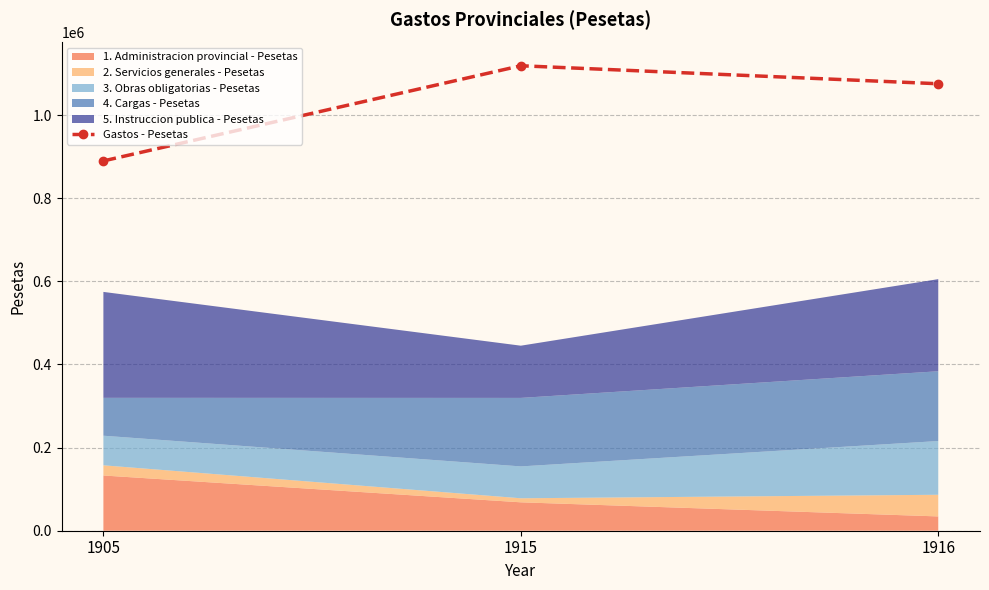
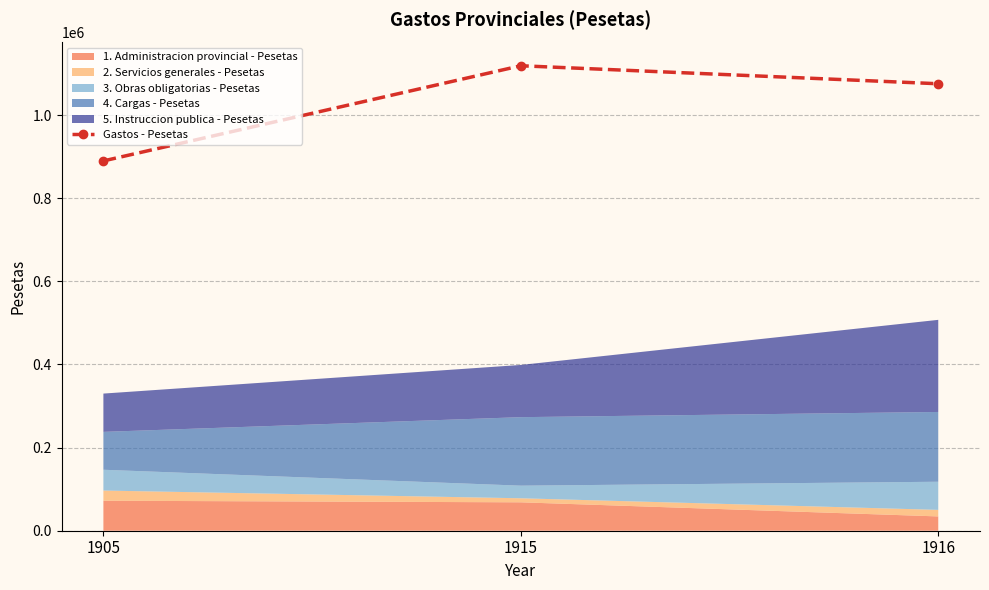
  {
    "1. Administracion provincial - Pesetas": {
-     "1905": 130000,
+     "1905": 70000,
      "1915": 70000,
      "1916": 30000
    },
    "Gastos - Pesetas": {
      "1905": 890000,
      "1915": 1120000,
      "1916": 1080000
    },
    "2. Servicios generales - Pesetas": {
      "1905": 20000,
      "1915": 10000,
-     "1916": 50000
+     "1916": 20000
    },
    "3. Obras obligatorias - Pesetas": {
-     "1905": 70000,
-     "1915": 80000,
-     "1916": 130000
+     "1905": 50000,
+     "1915": 30000,
+     "1916": 70000
    },
    "4. Cargas - Pesetas": {
      "1905": 90000,
      "1915": 160000,
      "1916": 170000
    },
    "5. Instruccion publica - Pesetas": {
-     "1905": 250000,
+     "1905": 90000,
      "1915": 130000,
      "1916": 220000
    }
  }
